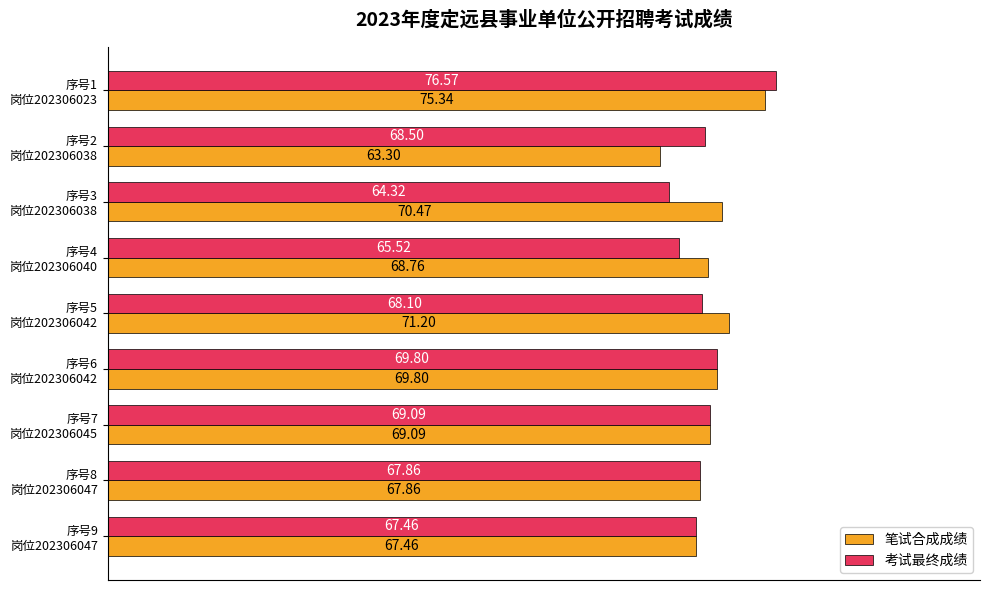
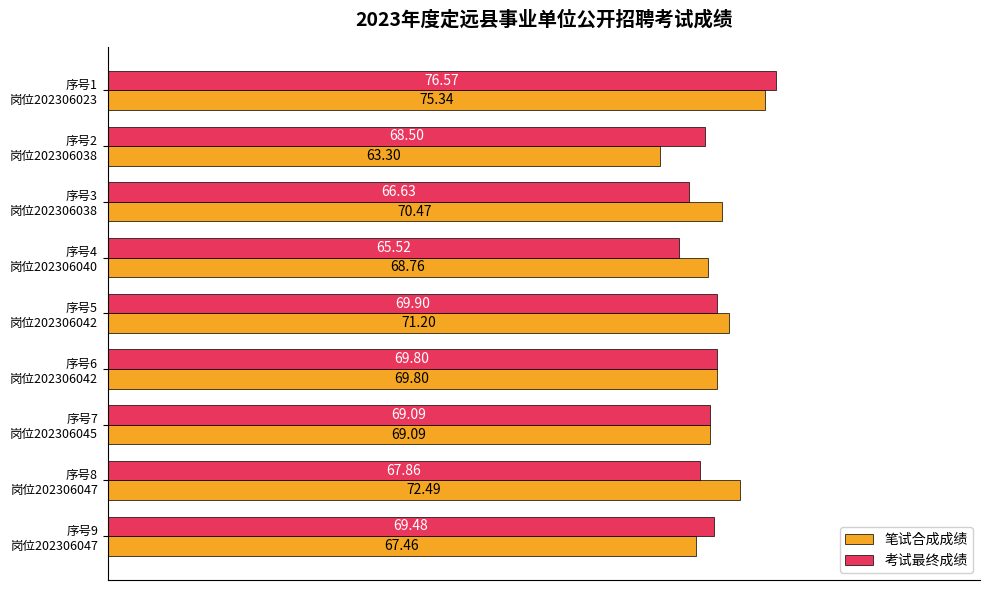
  {
    "笔试合成成绩": {
      "序号1 岗位202306023": 75.34,
      "序号2 岗位202306038": 63.30,
      "序号3 岗位202306038": 70.47,
      "序号4 岗位202306040": 68.76,
      "序号5 岗位202306042": 71.20,
      "序号6 岗位202306042": 69.80,
      "序号7 岗位202306045": 69.09,
-     "序号8 岗位202306047": 67.86,
+     "序号8 岗位202306047": 72.49,
      "序号9 岗位202306047": 67.46
    },
    "考试最终成绩": {
      "序号1 岗位202306023": 76.57,
      "序号2 岗位202306038": 68.50,
-     "序号3 岗位202306038": 64.32,
+     "序号3 岗位202306038": 66.63,
      "序号4 岗位202306040": 65.52,
-     "序号5 岗位202306042": 68.10,
+     "序号5 岗位202306042": 69.90,
      "序号6 岗位202306042": 69.80,
      "序号7 岗位202306045": 69.09,
      "序号8 岗位202306047": 67.86,
-     "序号9 岗位202306047": 67.46
+     "序号9 岗位202306047": 69.48
    }
  }
